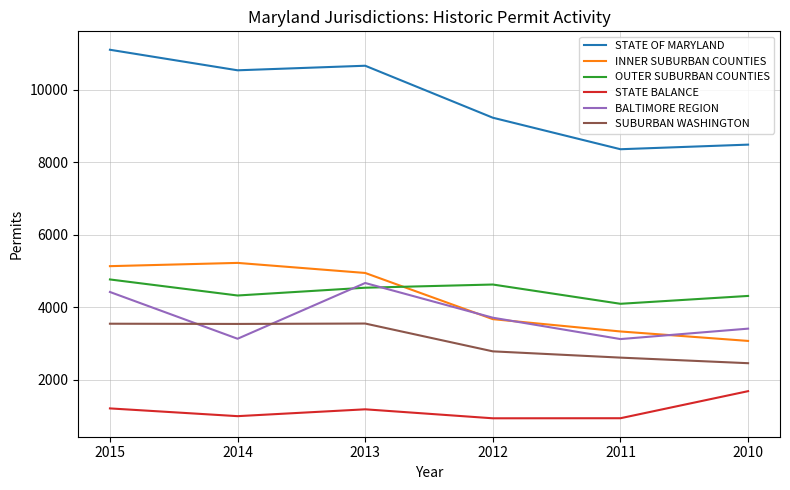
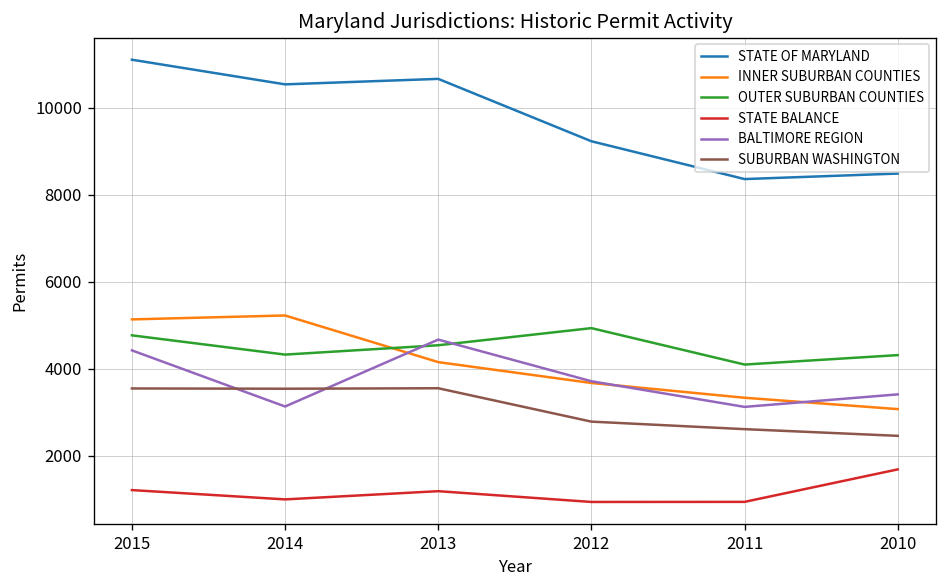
  {
    "STATE OF MARYLAND": {
      "2015": 11100,
      "2014": 10500,
      "2013": 10700,
      "2012": 9200,
      "2011": 8400,
      "2010": 8500
    },
    "INNER SUBURBAN COUNTIES": {
      "2015": 5100,
      "2014": 5200,
-     "2013": 4900,
+     "2013": 4200,
      "2011": 3300,
      "2010": 3100
    },
    "OUTER SUBURBAN COUNTIES": {
      "2015": 4800,
      "2014": 4300,
      "2013": 4500,
-     "2012": 4600,
+     "2012": 4900,
      "2011": 4100,
      "2010": 4300
    },
    "STATE BALANCE": {
      "2015": 1200,
      "2014": 1000,
      "2013": 1200,
      "2012": 900,
      "2011": 900,
      "2010": 1700
    },
    "BALTIMORE REGION": {
      "2015": 4400,
      "2014": 3100,
      "2013": 4700,
      "2011": 3100,
      "2010": 3400
    },
    "SUBURBAN WASHINGTON": {
      "2015": 3500,
      "2014": 3500,
      "2013": 3600,
      "2012": 2800,
      "2011": 2600,
      "2010": 2500
    }
  }
